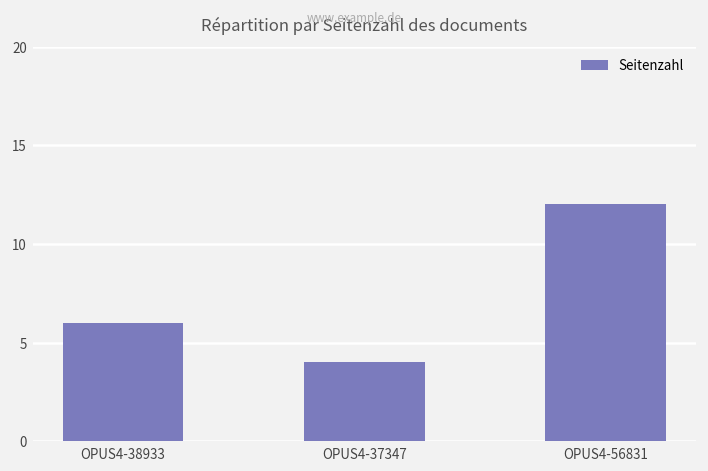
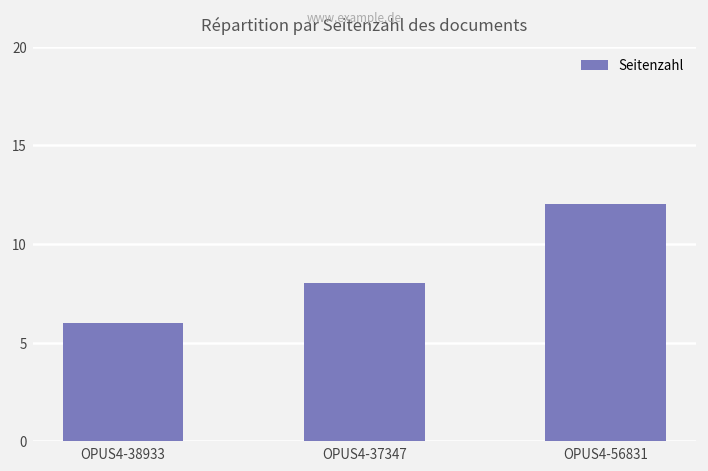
  {
    "OPUS4-38933": 6,
-   "OPUS4-37347": 4,
+   "OPUS4-37347": 8,
    "OPUS4-56831": 12
  }
